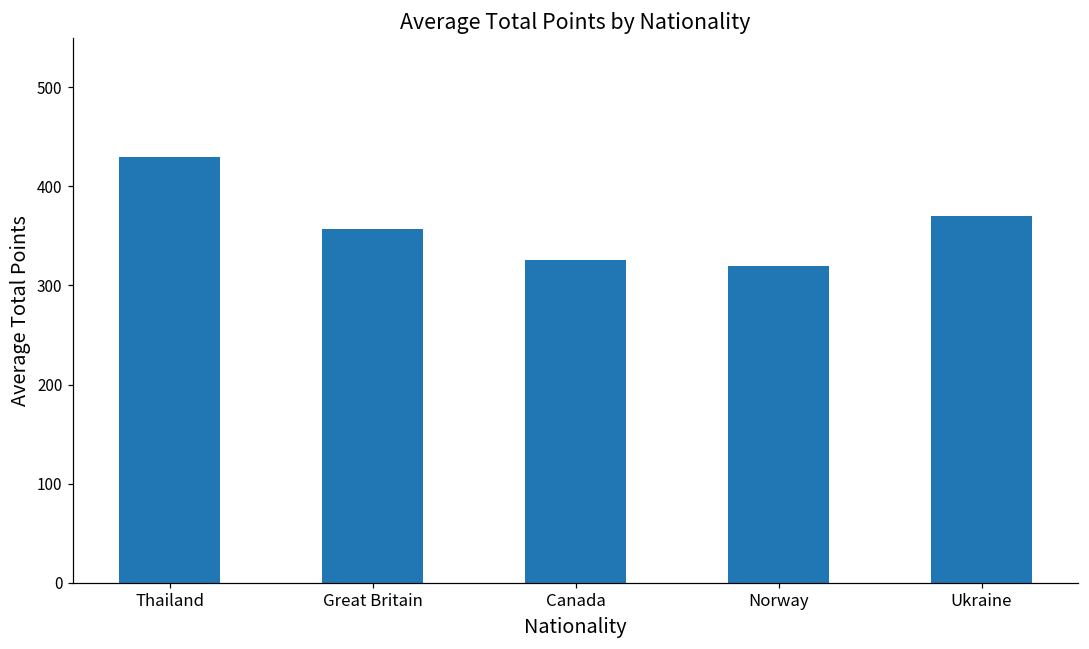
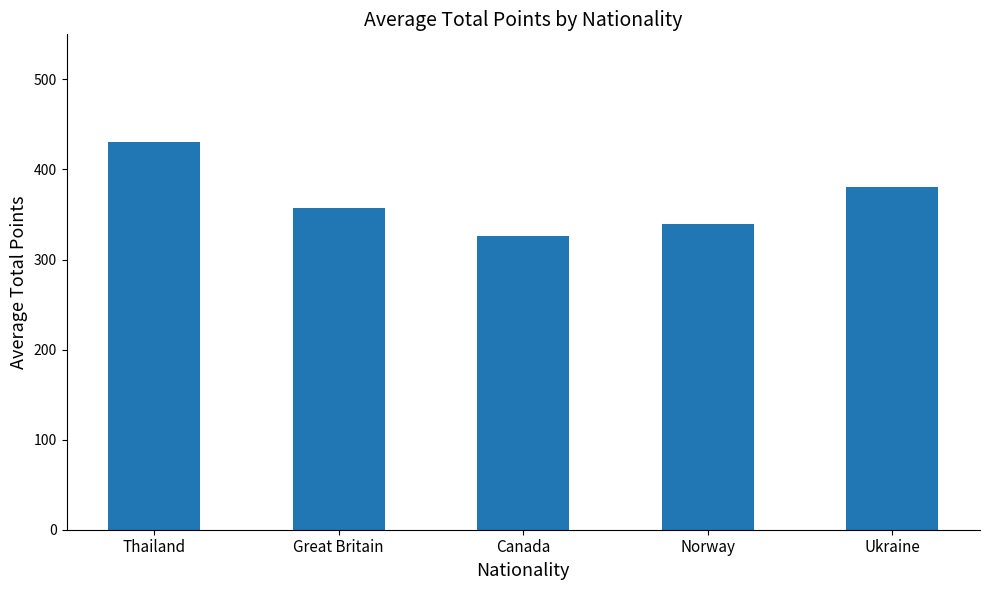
  {
    "Thailand": 430,
    "Great Britain": 360,
    "Canada": 330,
-   "Norway": 320,
-   "Ukraine": 370
+   "Norway": 340,
+   "Ukraine": 380
  }
